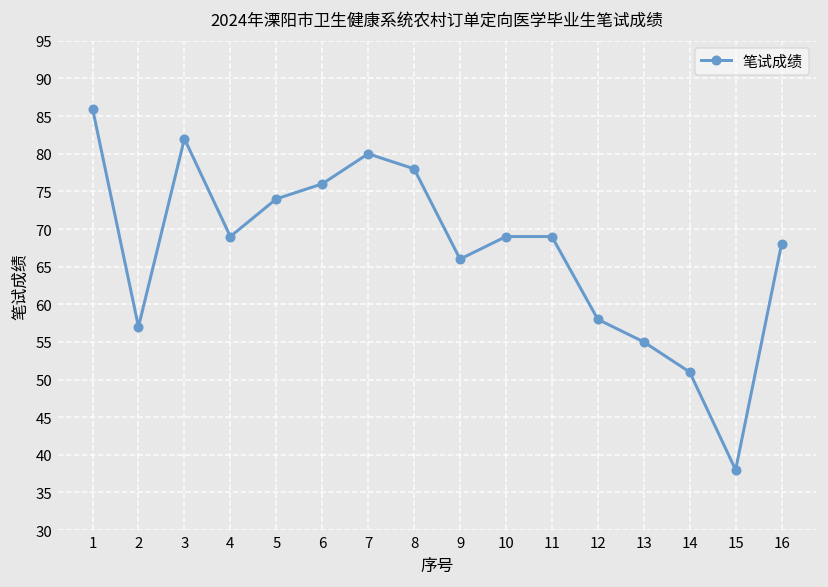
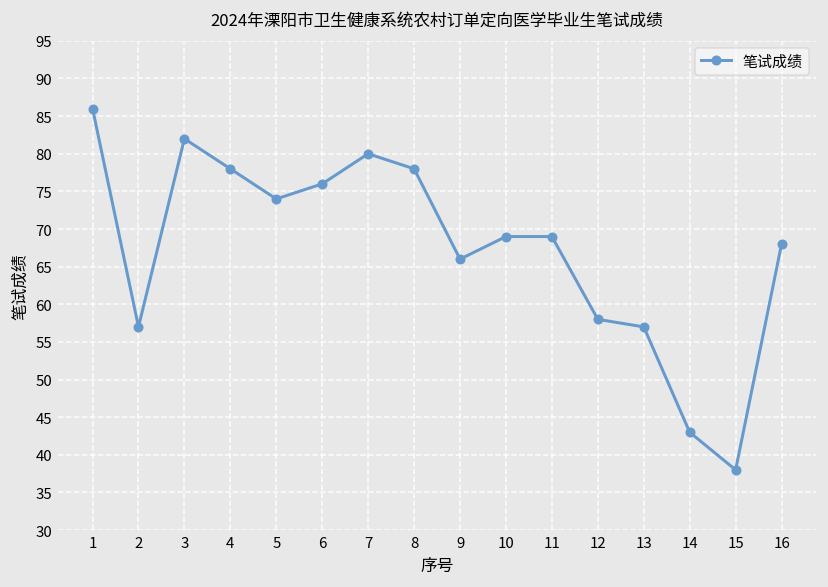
  {
    "1": 86,
    "2": 57,
    "3": 82,
-   "4": 69,
+   "4": 78,
    "5": 74,
    "6": 76,
    "7": 80,
    "8": 78,
    "9": 66,
    "10": 69,
    "11": 69,
    "12": 58,
-   "13": 55,
-   "14": 51,
+   "13": 57,
+   "14": 43,
    "15": 38,
    "16": 68
  }
